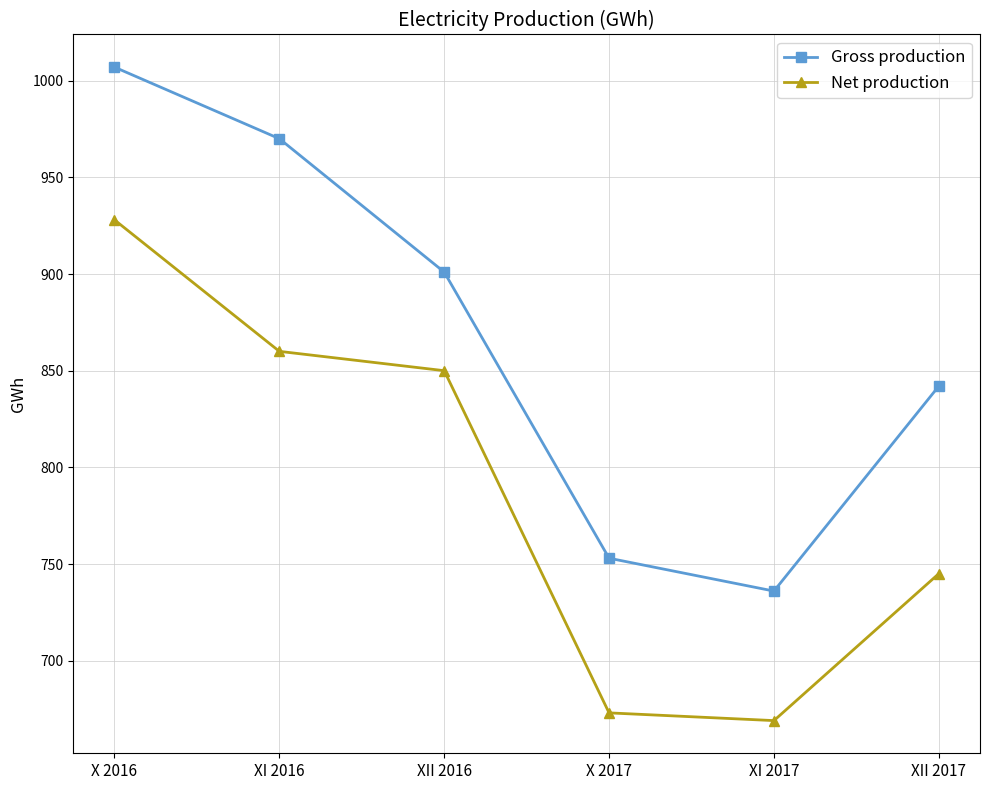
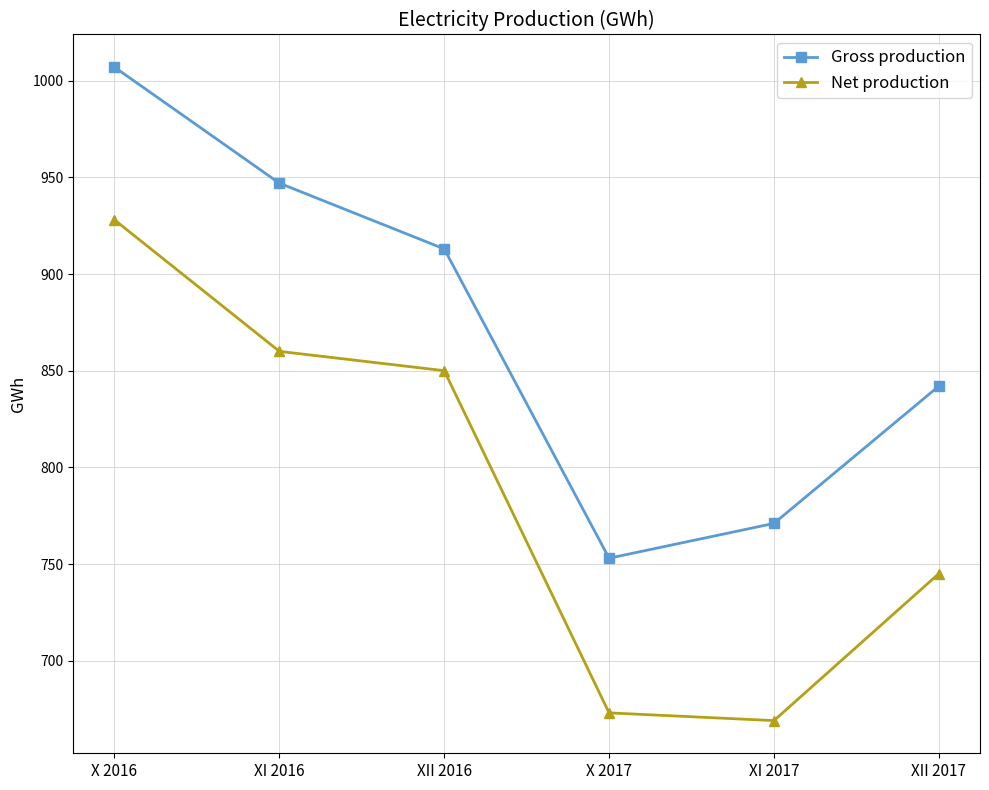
  {
    "Gross production": {
      "X 2016": 1007,
-     "XI 2016": 970,
-     "XII 2016": 901,
+     "XI 2016": 947,
+     "XII 2016": 913,
      "X 2017": 753,
-     "XI 2017": 736,
+     "XI 2017": 771,
      "XII 2017": 842
    },
    "Net production": {
      "X 2016": 928,
      "XI 2016": 860,
      "XII 2016": 850,
      "X 2017": 673,
      "XI 2017": 669,
      "XII 2017": 745
    }
  }
